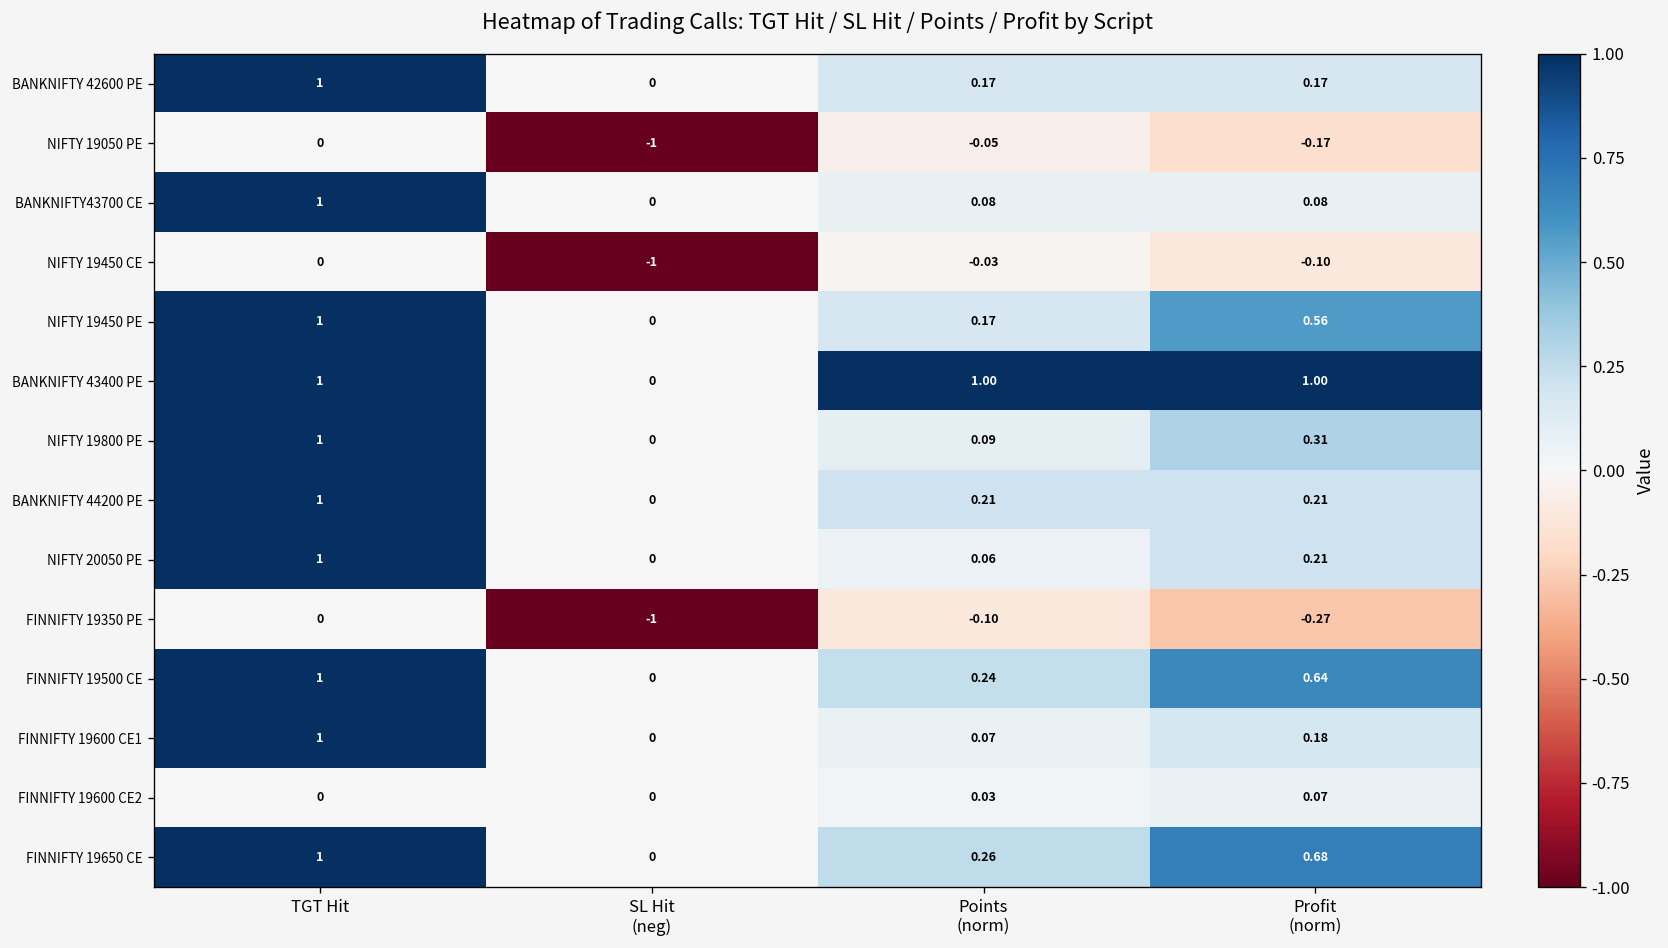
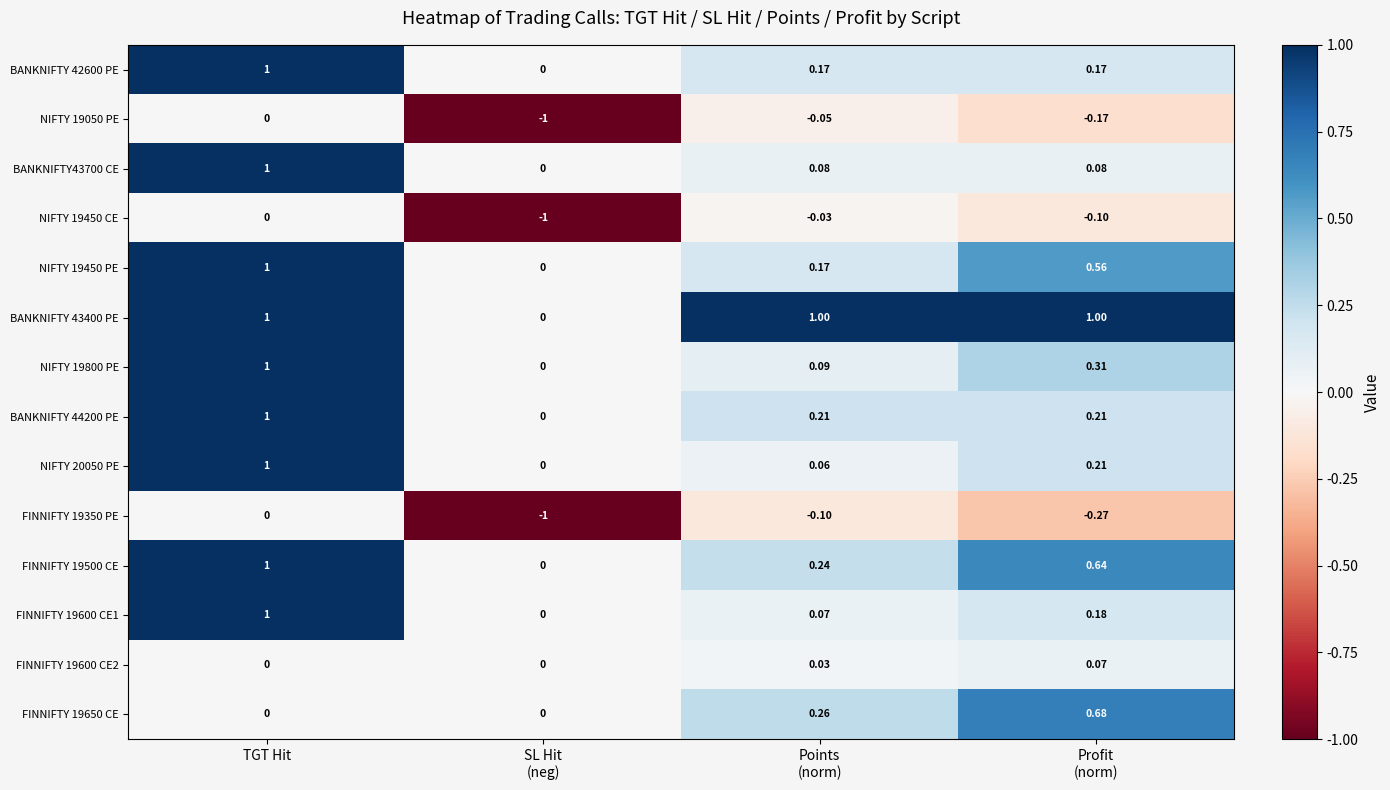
  {
    "BANKNIFTY 42600 PE": {
      "TGT Hit": 1,
      "SL Hit (neg)": 0,
      "Points (norm)": 0.17,
      "Profit (norm)": 0.17
    },
    "NIFTY 19050 PE": {
      "TGT Hit": 0,
      "SL Hit (neg)": -1,
      "Points (norm)": -0.05,
      "Profit (norm)": -0.17
    },
    "BANKNIFTY43700 CE": {
      "TGT Hit": 1,
      "SL Hit (neg)": 0,
      "Points (norm)": 0.08,
      "Profit (norm)": 0.08
    },
    "NIFTY 19450 CE": {
      "TGT Hit": 0,
      "SL Hit (neg)": -1,
      "Points (norm)": -0.03,
      "Profit (norm)": -0.10
    },
    "NIFTY 19450 PE": {
      "TGT Hit": 1,
      "SL Hit (neg)": 0,
      "Points (norm)": 0.17,
      "Profit (norm)": 0.56
    },
    "BANKNIFTY 43400 PE": {
      "TGT Hit": 1,
      "SL Hit (neg)": 0,
      "Points (norm)": 1.00,
      "Profit (norm)": 1.00
    },
    "NIFTY 19800 PE": {
      "TGT Hit": 1,
      "SL Hit (neg)": 0,
      "Points (norm)": 0.09,
      "Profit (norm)": 0.31
    },
    "BANKNIFTY 44200 PE": {
      "TGT Hit": 1,
      "SL Hit (neg)": 0,
      "Points (norm)": 0.21,
      "Profit (norm)": 0.21
    },
    "NIFTY 20050 PE": {
      "TGT Hit": 1,
      "SL Hit (neg)": 0,
      "Points (norm)": 0.06,
      "Profit (norm)": 0.21
    },
    "FINNIFTY 19350 PE": {
      "TGT Hit": 0,
      "SL Hit (neg)": -1,
      "Points (norm)": -0.10,
      "Profit (norm)": -0.27
    },
    "FINNIFTY 19500 CE": {
      "TGT Hit": 1,
      "SL Hit (neg)": 0,
      "Points (norm)": 0.24,
      "Profit (norm)": 0.64
    },
    "FINNIFTY 19600 CE1": {
      "TGT Hit": 1,
      "SL Hit (neg)": 0,
      "Points (norm)": 0.07,
      "Profit (norm)": 0.18
    },
    "FINNIFTY 19600 CE2": {
      "TGT Hit": 0,
      "SL Hit (neg)": 0,
      "Points (norm)": 0.03,
      "Profit (norm)": 0.07
    },
    "FINNIFTY 19650 CE": {
-     "TGT Hit": 1,
+     "TGT Hit": 0,
      "SL Hit (neg)": 0,
      "Points (norm)": 0.26,
      "Profit (norm)": 0.68
    }
  }
